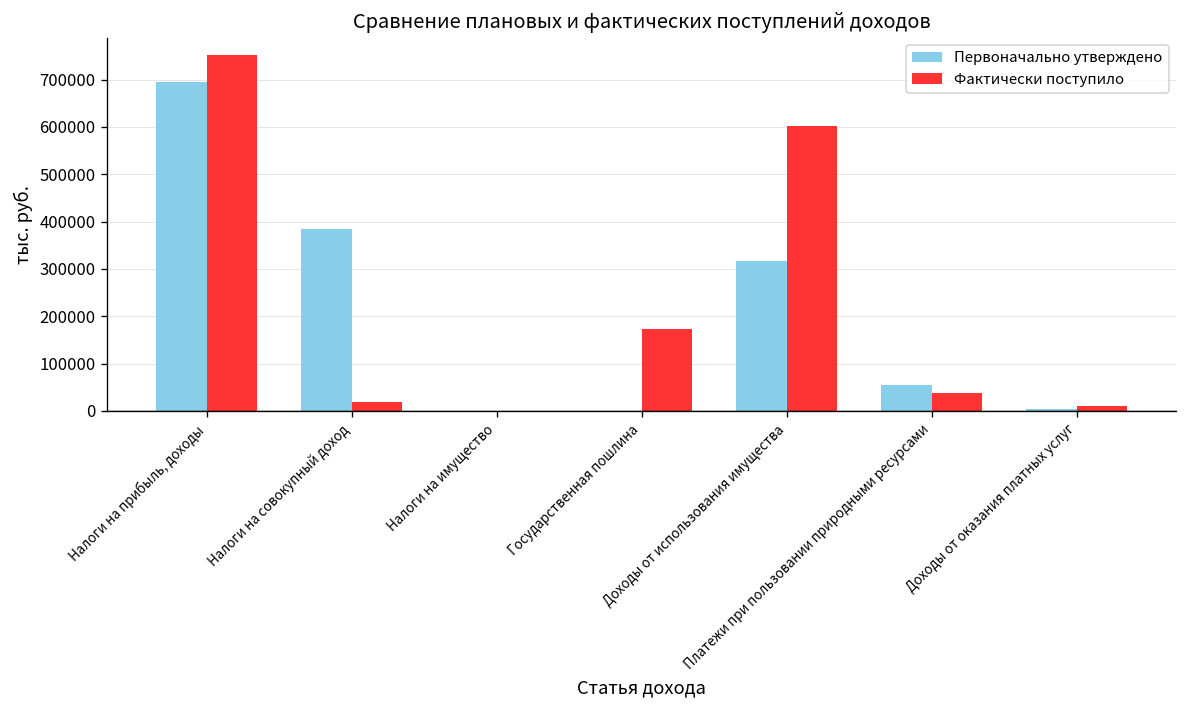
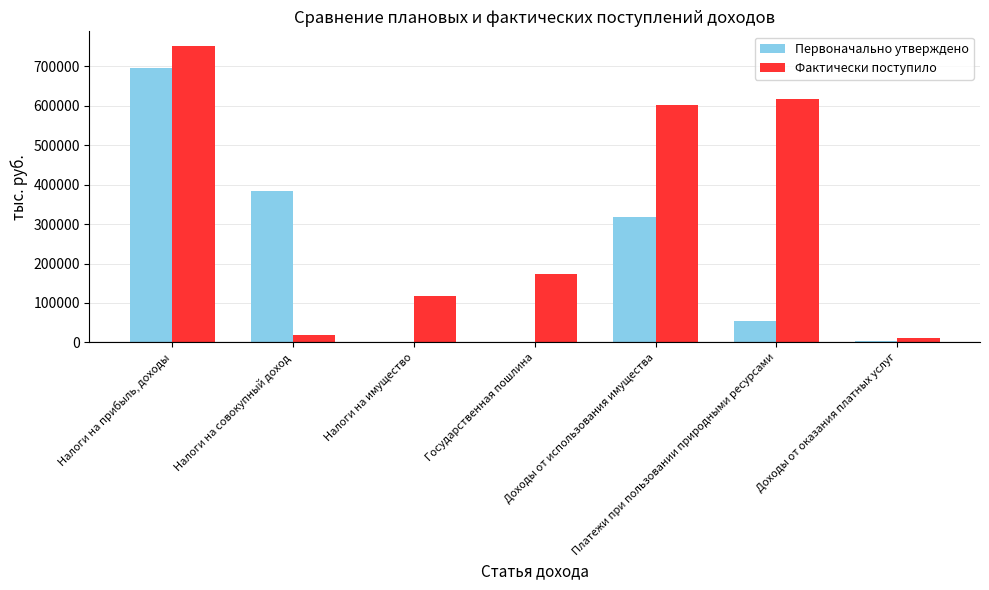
  {
    "Первоначально утверждено": {
      "Налоги на прибыль, доходы": 700000,
      "Налоги на совокупный доход": 380000,
      "Государственная пошлина": 0,
      "Доходы от использования имущества": 320000,
      "Платежи при пользовании природными ресурсами": 50000
    },
    "Фактически поступило": {
      "Налоги на прибыль, доходы": 750000,
      "Налоги на совокупный доход": 20000,
-     "Налоги на имущество": 0,
+     "Налоги на имущество": 120000,
      "Государственная пошлина": 170000,
      "Доходы от использования имущества": 600000,
-     "Платежи при пользовании природными ресурсами": 40000,
+     "Платежи при пользовании природными ресурсами": 620000,
      "Доходы от оказания платных услуг": 10000
    }
  }
